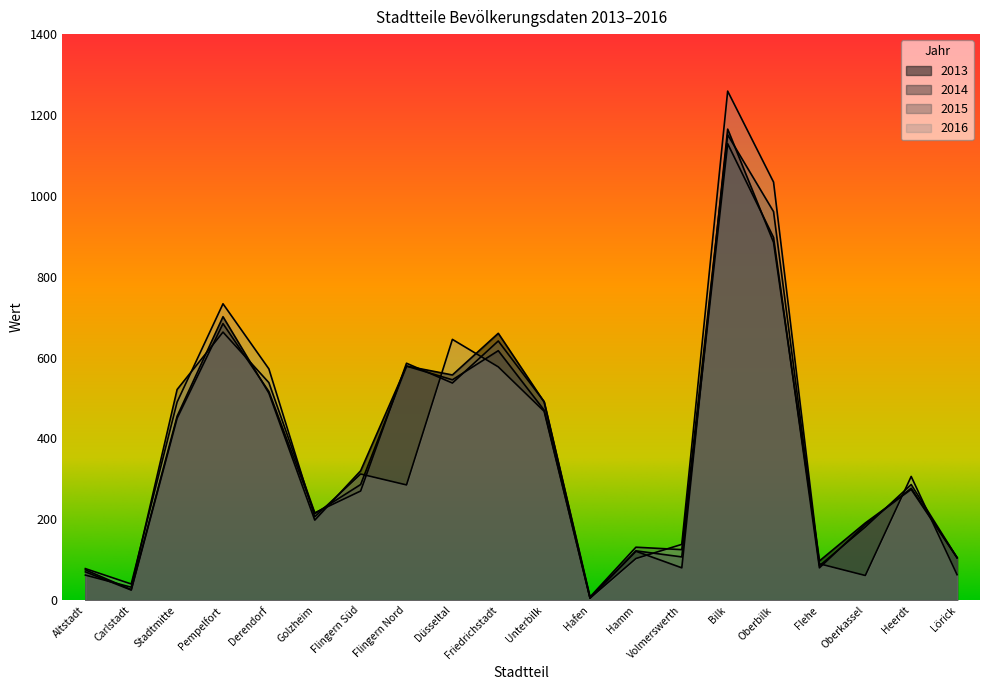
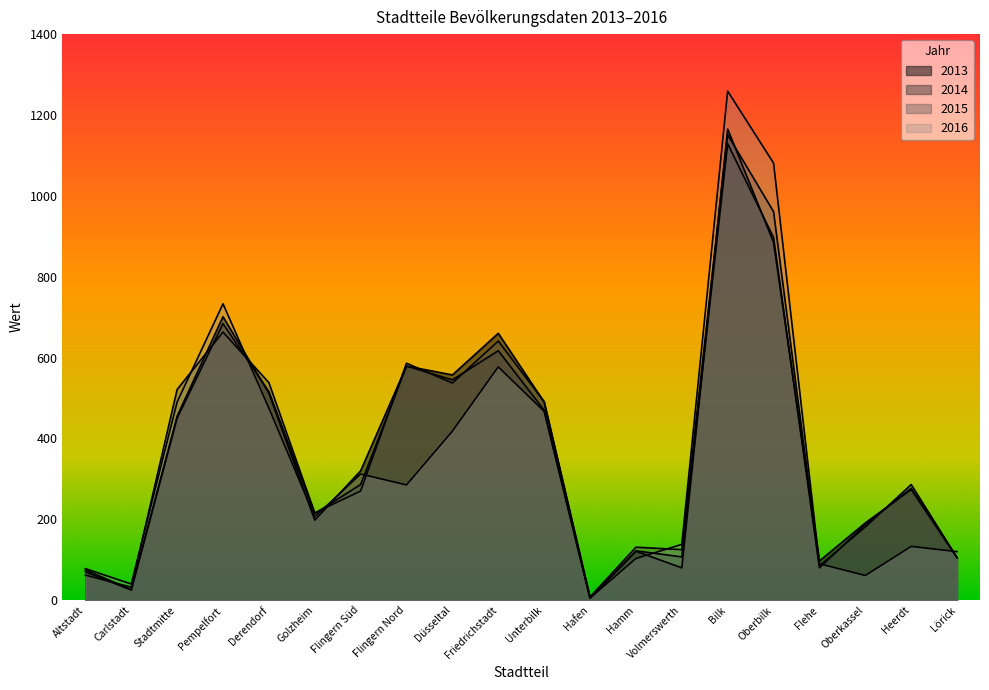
  {
    "2016": {
      "Carlstadt": 40,
      "Stadtmitte": 490,
      "Pempelfort": 730,
-     "Derendorf": 570,
+     "Derendorf": 480,
      "Golzheim": 210,
      "Flingern Süd": 310,
      "Flingern Nord": 290,
-     "Düsseltal": 650,
+     "Düsseltal": 420,
      "Friedrichstadt": 580,
      "Hamm": 100,
      "Volmerswerth": 140,
      "Bilk": 1260,
-     "Oberbilk": 1030,
+     "Oberbilk": 1080,
      "Oberkassel": 60,
-     "Heerdt": 310,
-     "Lörick": 60
+     "Heerdt": 130,
+     "Lörick": 120
    }
  }
